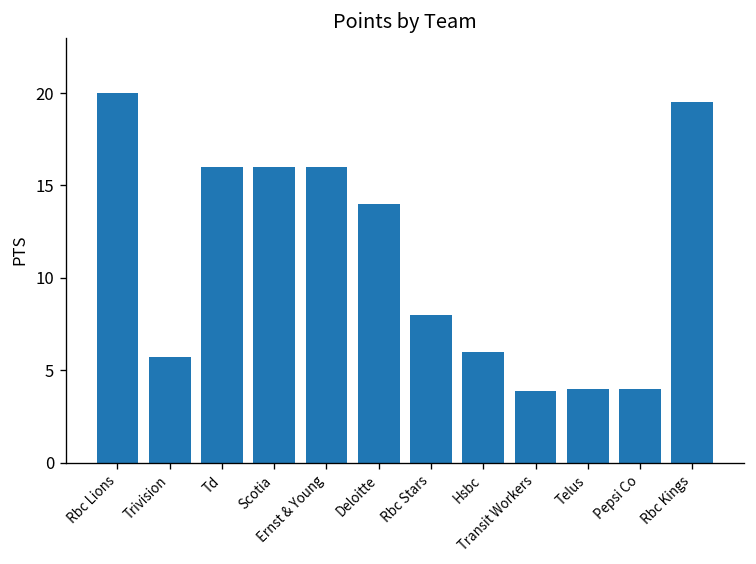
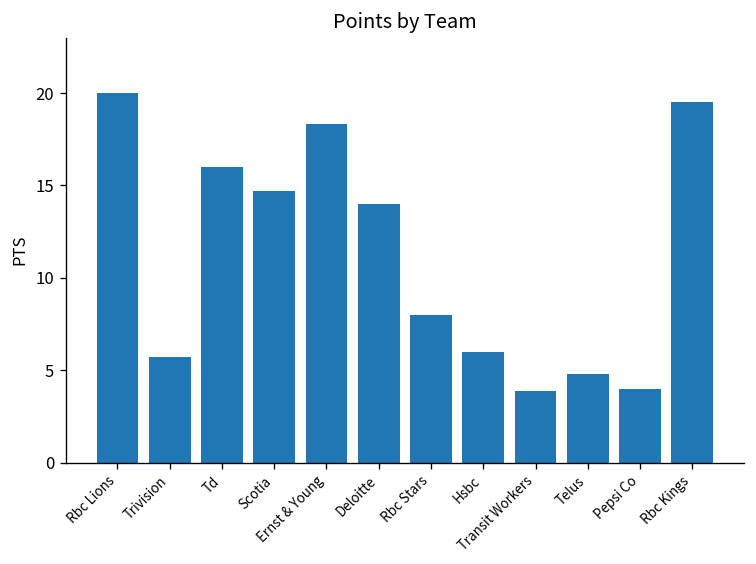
  {
    "Rbc Lions": 20.0,
    "Trivision": 5.7,
    "Td": 16.0,
-   "Scotia": 16.0,
-   "Ernst & Young": 16.0,
+   "Scotia": 14.7,
+   "Ernst & Young": 18.3,
    "Deloitte": 14.0,
    "Rbc Stars": 8.0,
    "Hsbc": 6.0,
    "Transit Workers": 3.9,
-   "Telus": 4.0,
+   "Telus": 4.8,
    "Pepsi Co": 4.0,
    "Rbc Kings": 19.5
  }
